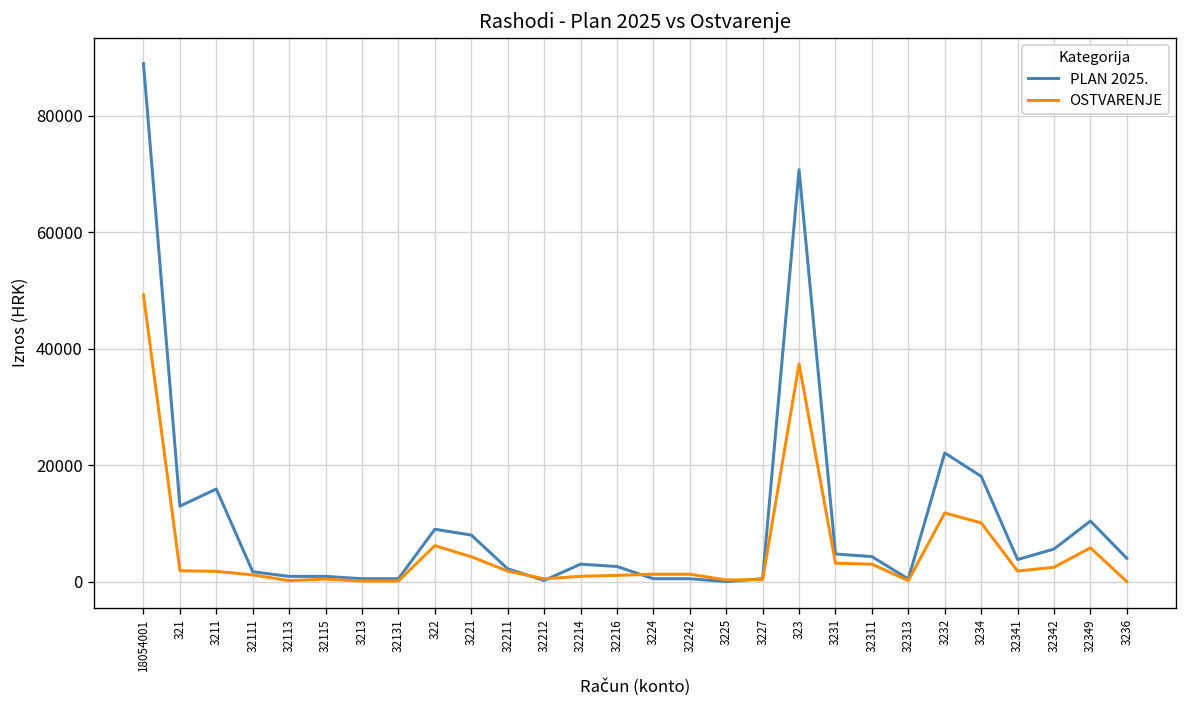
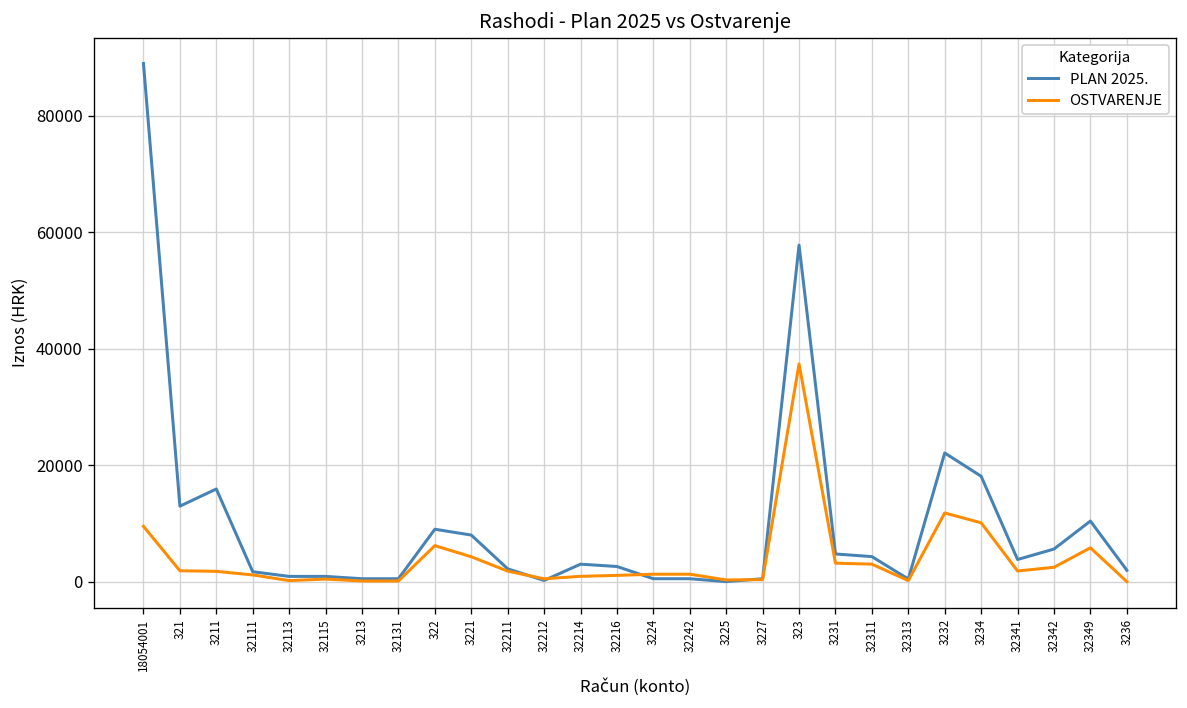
  {
    "PLAN 2025.": {
      "18054001": 89000,
      "321": 13000,
      "3211": 16000,
      "32111": 2000,
      "32113": 1000,
      "322": 9000,
      "3221": 8000,
      "32214": 3000,
      "32216": 3000,
      "3224": 1000,
      "32242": 1000,
-     "323": 71000,
+     "323": 58000,
      "3231": 5000,
      "32311": 4000,
      "3232": 22000,
      "3234": 18000,
      "32341": 4000,
      "32342": 6000,
      "32349": 10000,
-     "3236": 4000
+     "3236": 2000
    },
    "OSTVARENJE": {
-     "18054001": 49000,
+     "18054001": 9000,
      "321": 2000,
      "3211": 2000,
      "32111": 1000,
      "32113": 0,
      "322": 6000,
      "3221": 4000,
      "32214": 1000,
      "32216": 1000,
      "3224": 1000,
      "32242": 1000,
      "323": 37000,
      "3231": 3000,
      "32311": 3000,
      "3232": 12000,
      "3234": 10000,
      "32341": 2000,
      "32342": 2000,
      "32349": 6000,
      "3236": 0
    }
  }
